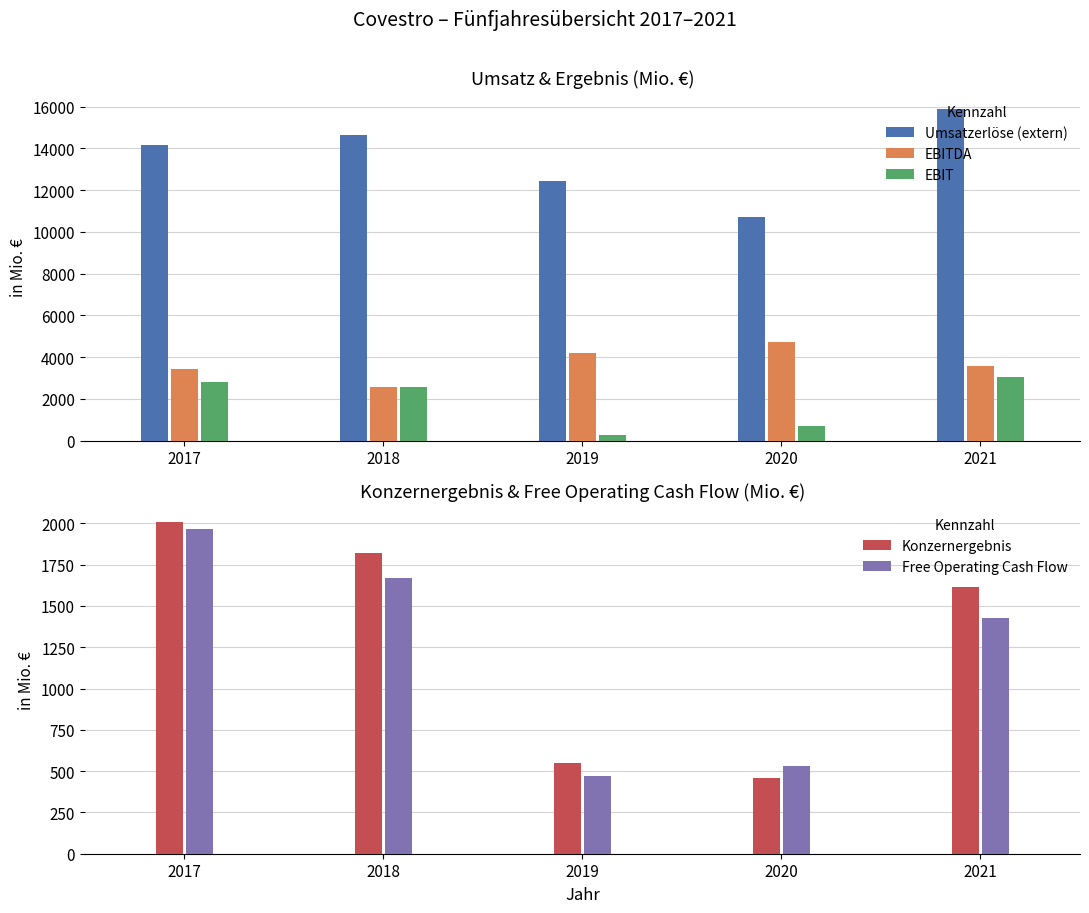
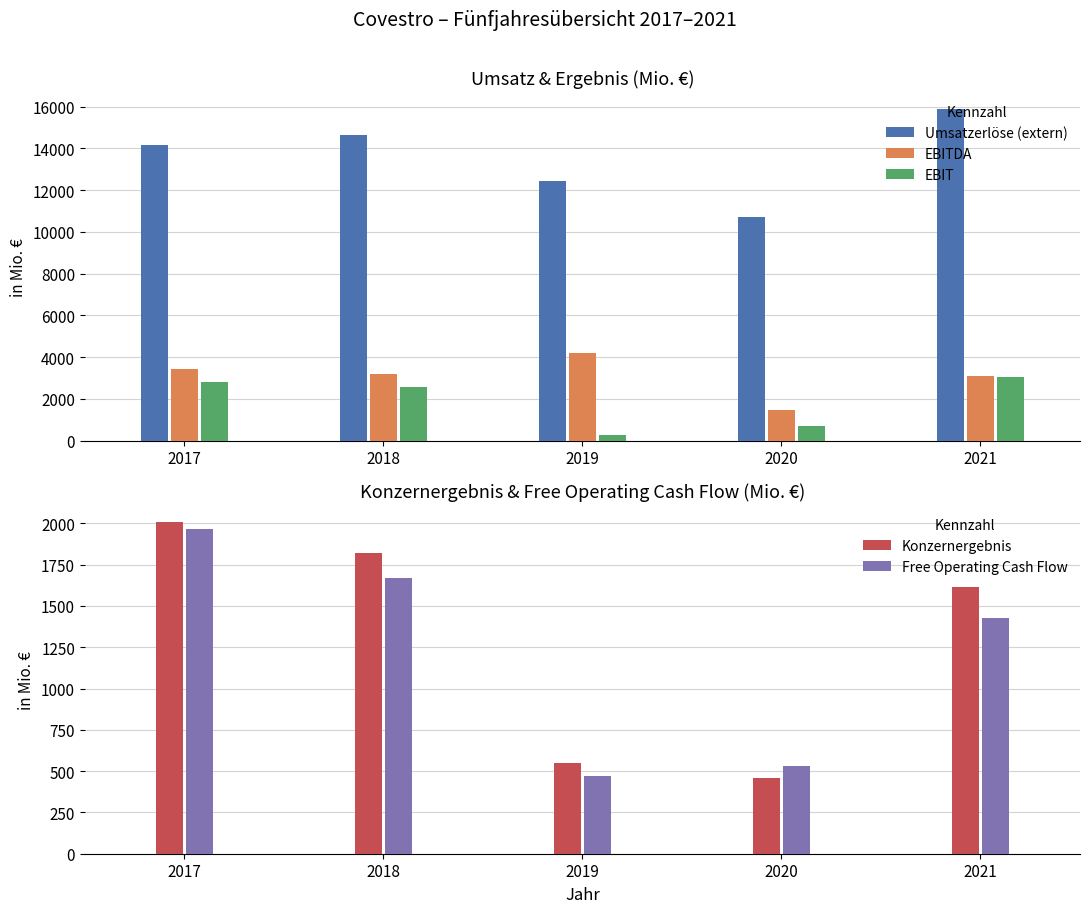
  {
    "Umsatz & Ergebnis (Mio. €)": {
      "Umsatzerlöse (extern)": {
        "2017": 14100,
        "2018": 14600,
        "2019": 12400,
        "2020": 10700,
        "2021": 15900
      },
      "EBITDA": {
        "2017": 3400,
-       "2018": 2600,
+       "2018": 3200,
        "2019": 4200,
-       "2020": 4700,
-       "2021": 3600
+       "2020": 1500,
+       "2021": 3100
      },
      "EBIT": {
        "2017": 2800,
        "2018": 2600,
        "2019": 300,
        "2020": 700,
        "2021": 3100
      }
    },
    "Konzernergebnis & Free Operating Cash Flow (Mio. €)": {
      "Konzernergebnis": {
        "2017": 2010,
        "2018": 1820,
        "2019": 550,
        "2020": 460,
        "2021": 1620
      },
      "Free Operating Cash Flow": {
        "2017": 1960,
        "2018": 1670,
        "2019": 470,
        "2020": 530,
        "2021": 1430
      }
    }
  }
